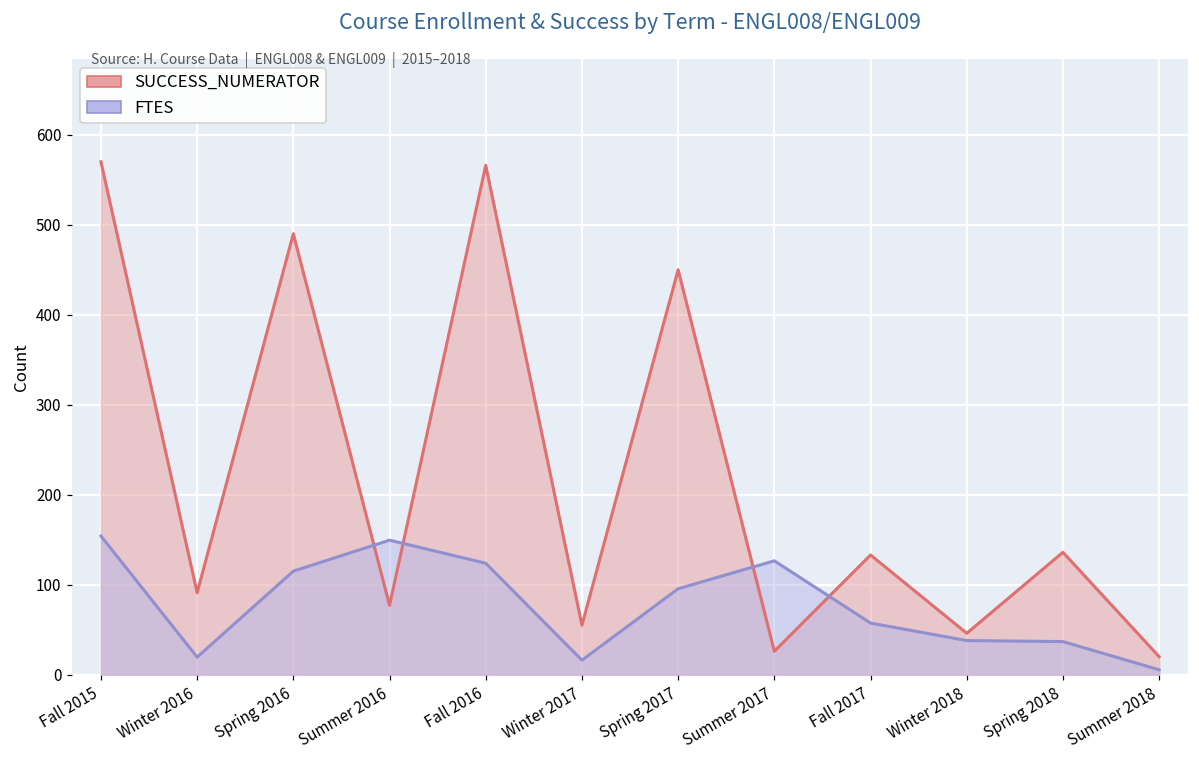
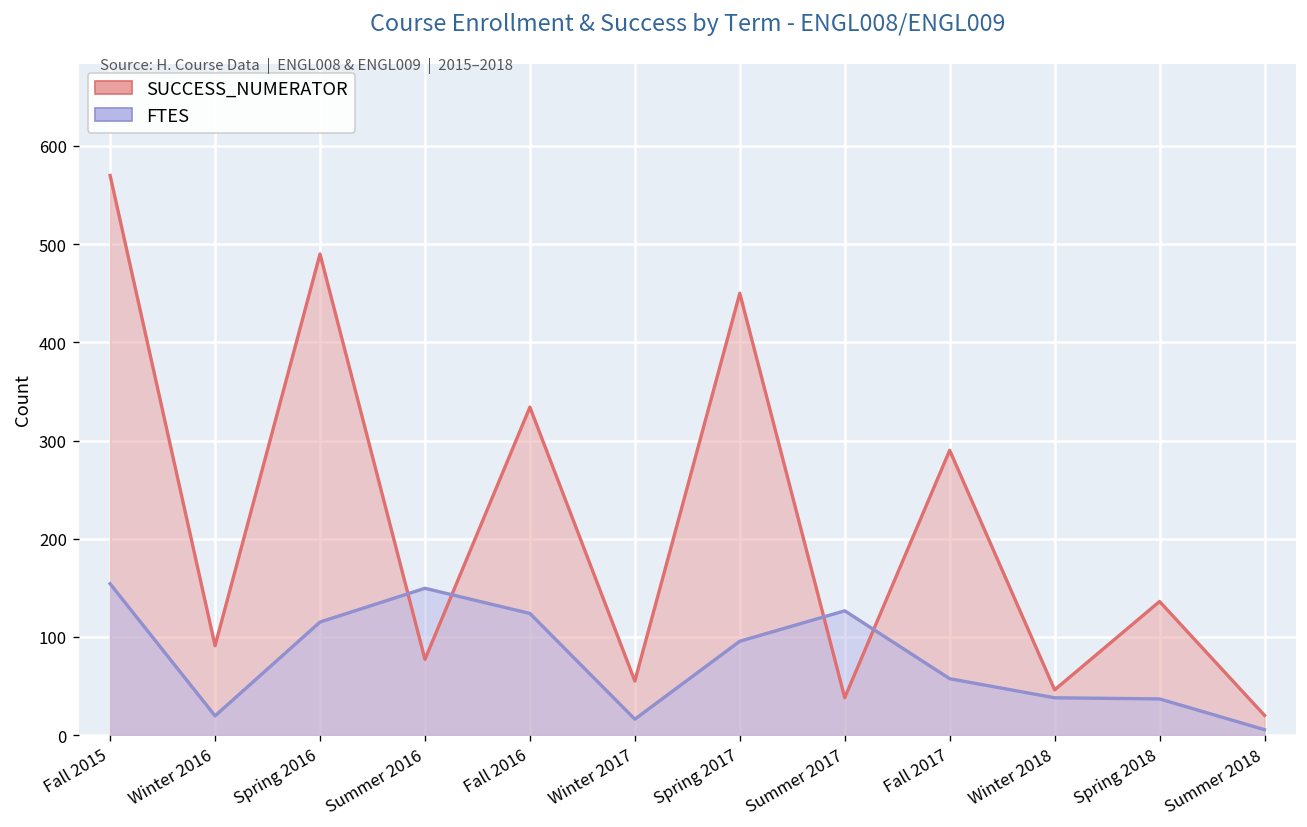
  {
    "SUCCESS_NUMERATOR": {
      "Fall 2015": 570,
      "Winter 2016": 90,
      "Spring 2016": 490,
      "Summer 2016": 80,
-     "Fall 2016": 570,
+     "Fall 2016": 330,
      "Winter 2017": 60,
      "Spring 2017": 450,
-     "Summer 2017": 30,
-     "Fall 2017": 130,
+     "Summer 2017": 40,
+     "Fall 2017": 290,
      "Winter 2018": 50,
      "Spring 2018": 140,
      "Summer 2018": 20
    },
    "FTES": {
      "Fall 2015": 150,
      "Winter 2016": 20,
      "Spring 2016": 120,
      "Summer 2016": 150,
      "Fall 2016": 120,
      "Winter 2017": 20,
      "Spring 2017": 100,
      "Summer 2017": 130,
      "Fall 2017": 60,
      "Winter 2018": 40,
      "Spring 2018": 40,
      "Summer 2018": 10
    }
  }
